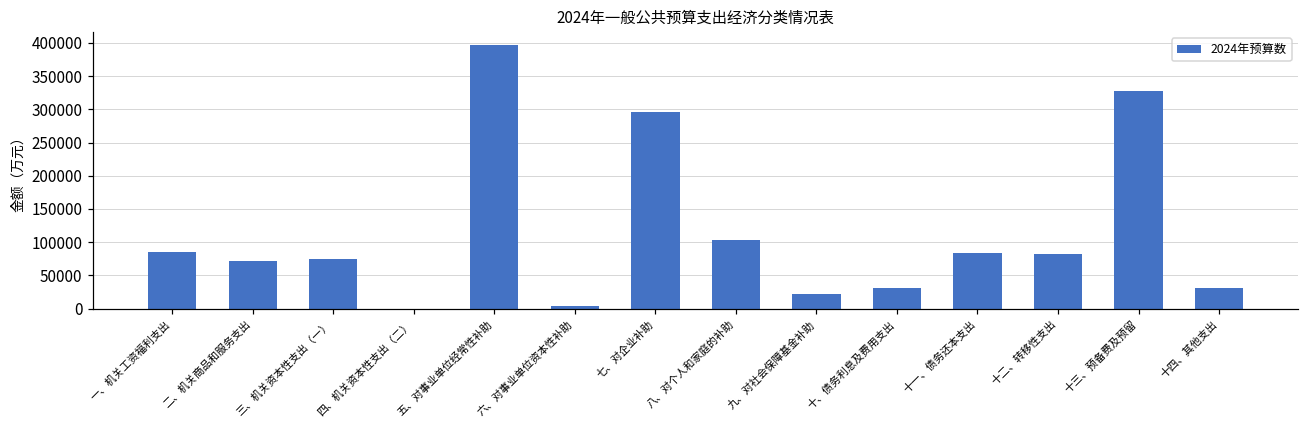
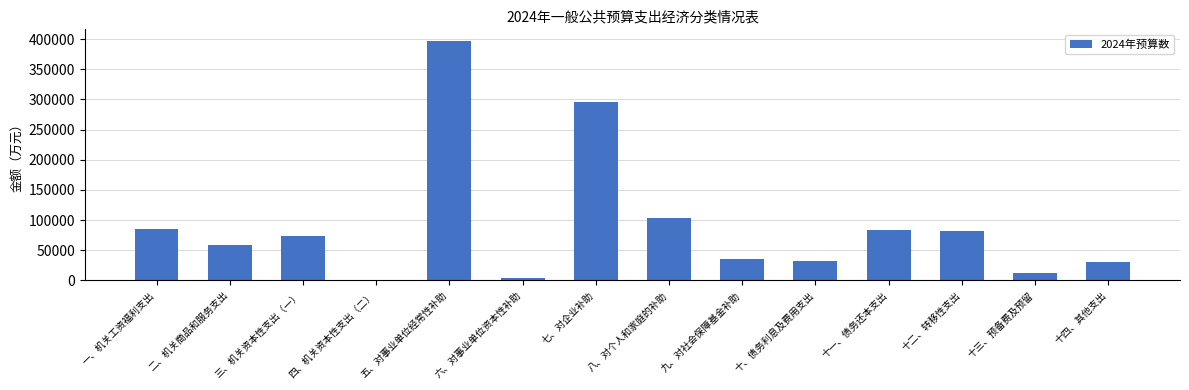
  {
    "一、机关工资福利支出": 90000,
-   "二、机关商品和服务支出": 70000,
+   "二、机关商品和服务支出": 60000,
    "三、机关资本性支出（一）": 70000,
    "四、机关资本性支出（二）": 0,
    "五、对事业单位经常性补助": 400000,
    "七、对企业补助": 300000,
    "八、对个人和家庭的补助": 100000,
-   "九、对社会保障基金补助": 20000,
+   "九、对社会保障基金补助": 40000,
    "十、债务利息及费用支出": 30000,
    "十一、债务还本支出": 80000,
    "十二、转移性支出": 80000,
-   "十三、预备费及预留": 330000,
+   "十三、预备费及预留": 10000,
    "十四、其他支出": 30000
  }
